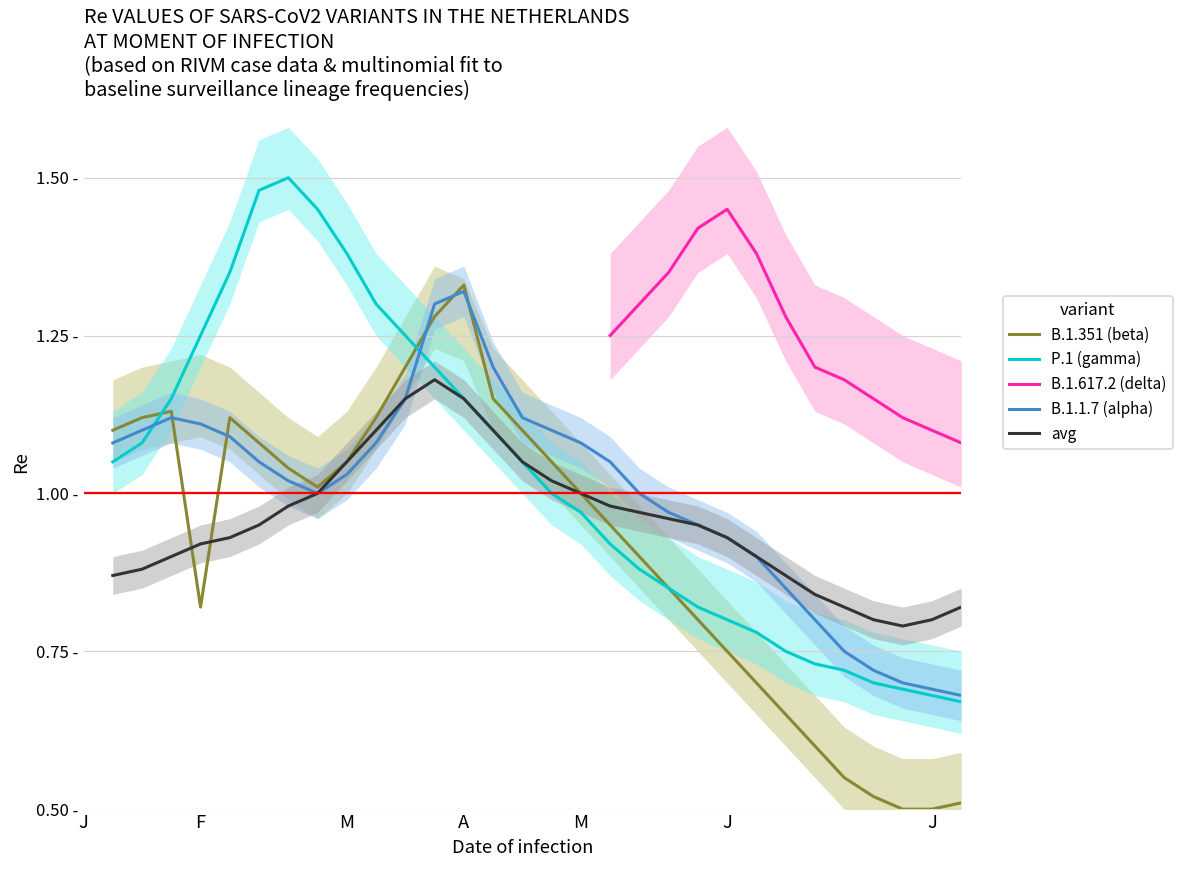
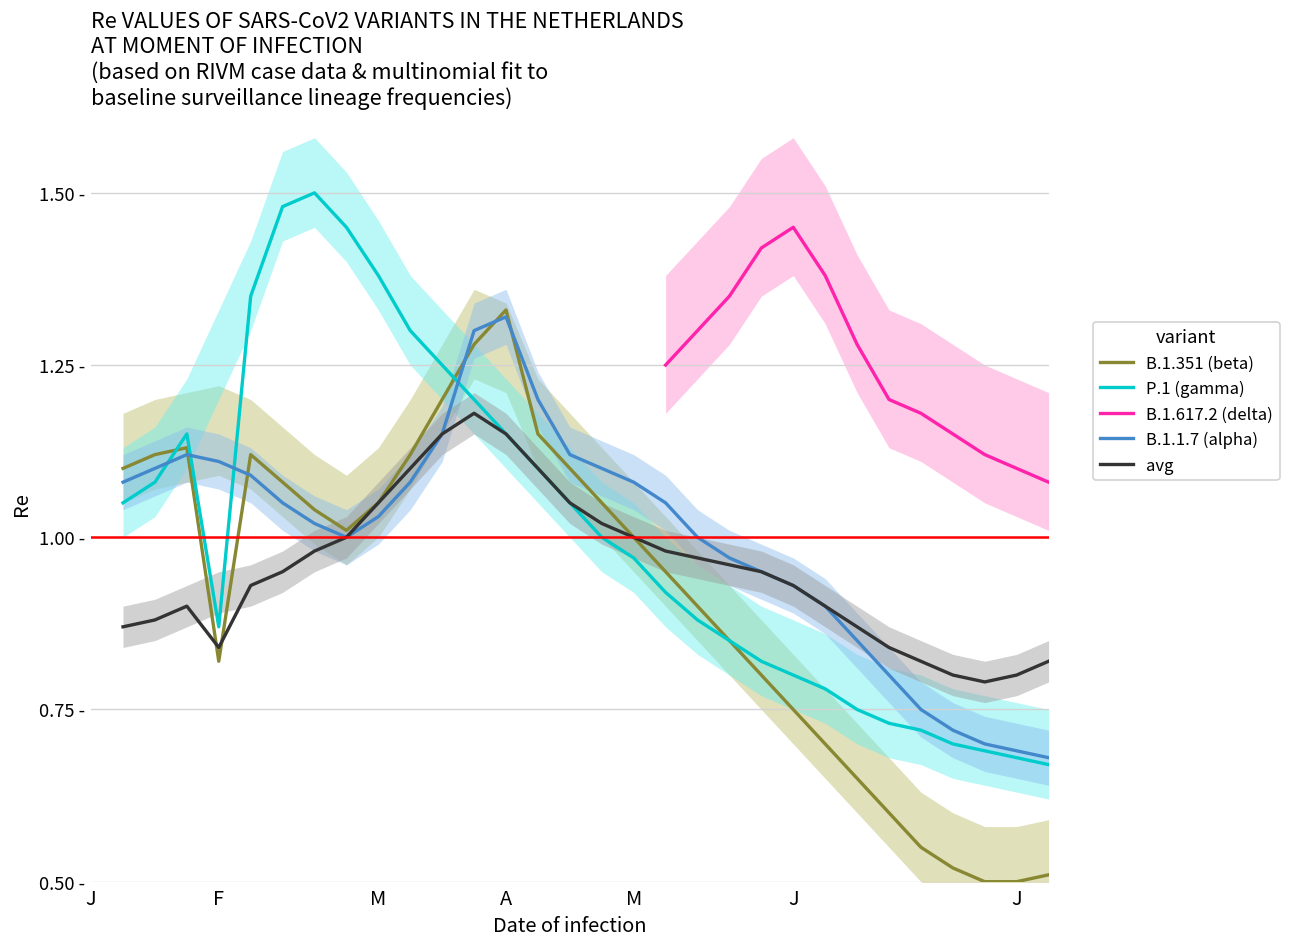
  {
    "B.1.351 (beta)": {
      "F": "0.82 -",
      "A": "1.33 -"
    },
    "P.1 (gamma)": {
-     "F": "1.25 -"
+     "F": "0.87 -"
    },
    "B.1.1.7 (alpha)": {
      "F": "1.11 -",
      "A": "1.32 -"
    },
    "avg": {
-     "F": "0.92 -"
+     "F": "0.84 -"
    }
  }
